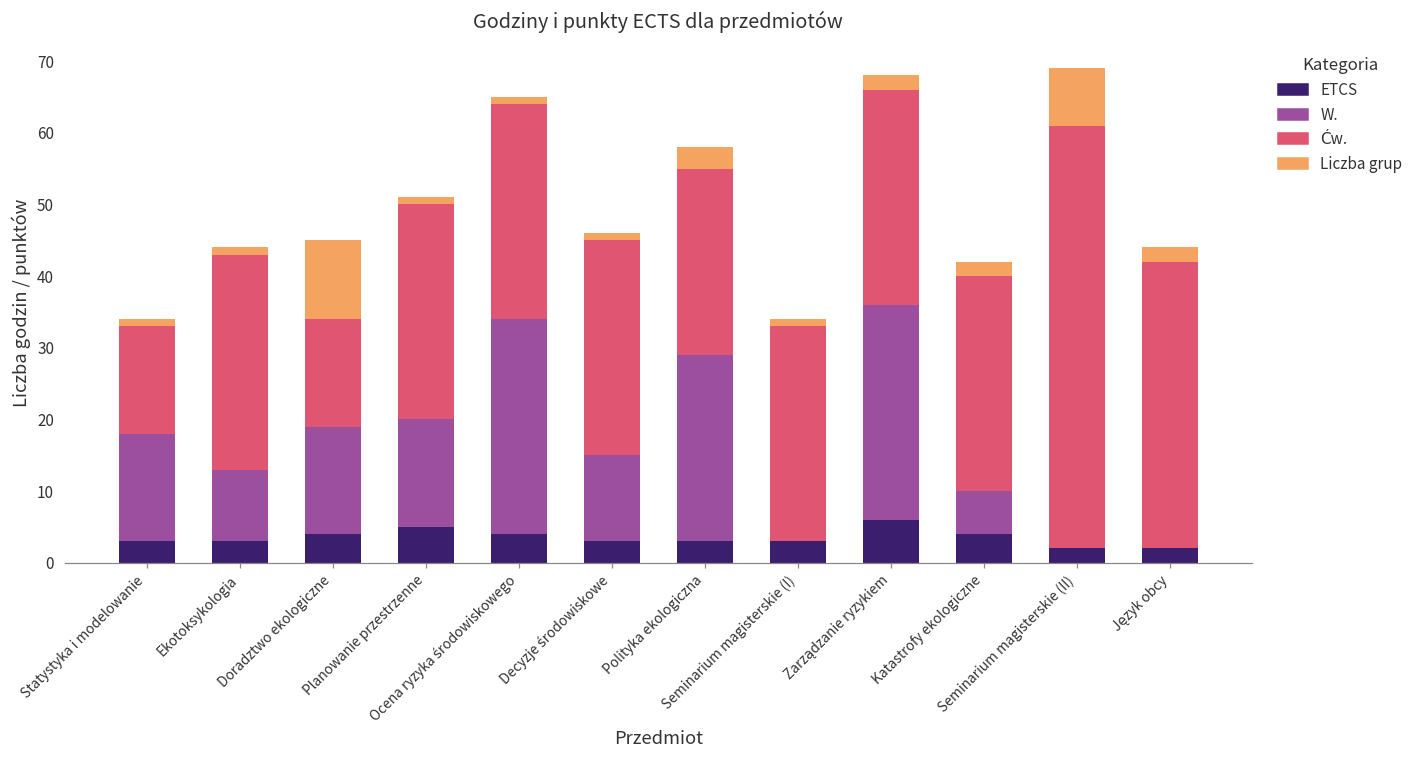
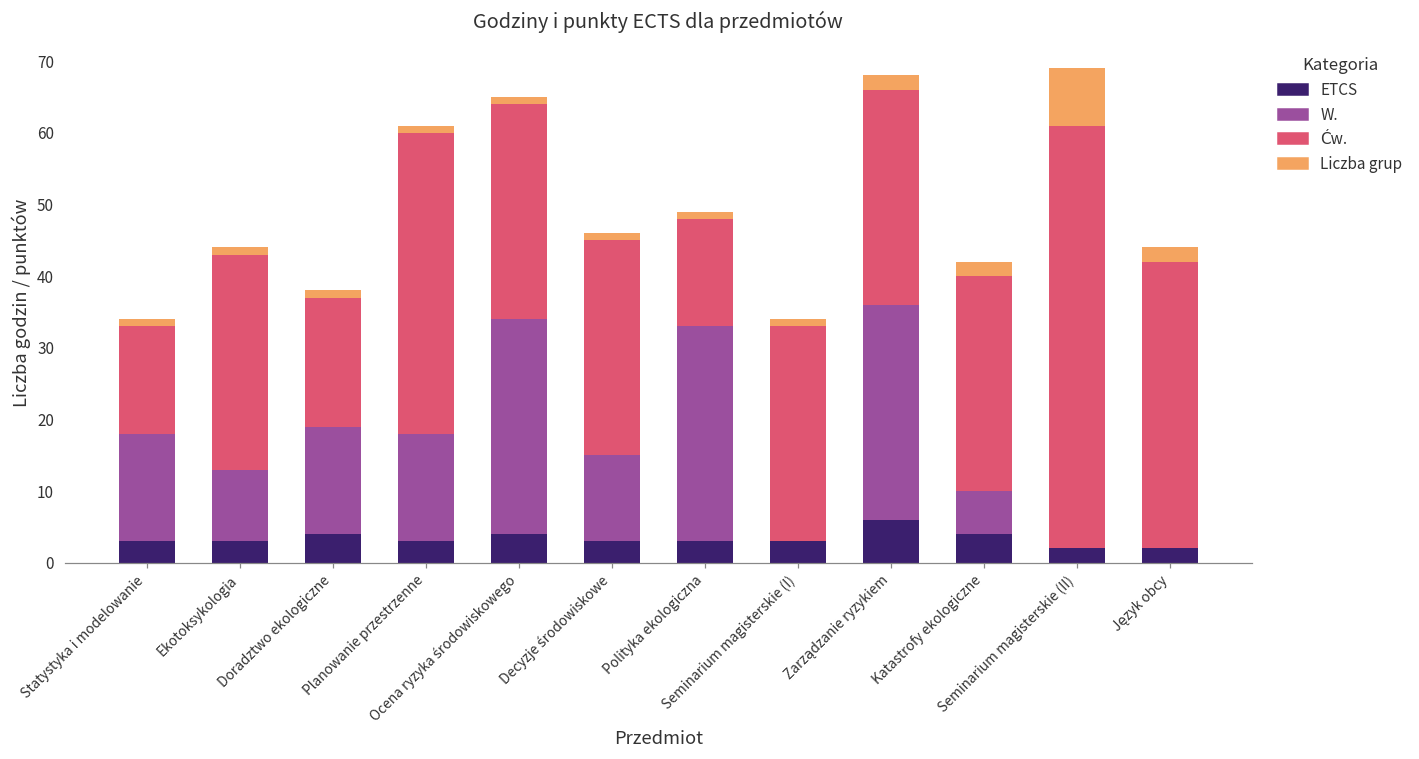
  {
    "ETCS": {
      "Statystyka i modelowanie": 3,
      "Ekotoksykologia": 3,
      "Doradztwo ekologiczne": 4,
-     "Planowanie przestrzenne": 5,
+     "Planowanie przestrzenne": 3,
      "Ocena ryzyka środowiskowego": 4,
      "Decyzje środowiskowe": 3,
      "Polityka ekologiczna": 3,
      "Seminarium magisterskie (I)": 3,
      "Zarządzanie ryzykiem": 6,
      "Katastrofy ekologiczne": 4,
      "Seminarium magisterskie (II)": 2,
      "Język obcy": 2
    },
    "W.": {
      "Statystyka i modelowanie": 15,
      "Ekotoksykologia": 10,
      "Doradztwo ekologiczne": 15,
      "Planowanie przestrzenne": 15,
      "Ocena ryzyka środowiskowego": 30,
      "Decyzje środowiskowe": 12,
-     "Polityka ekologiczna": 26,
+     "Polityka ekologiczna": 30,
      "Seminarium magisterskie (I)": 0,
      "Zarządzanie ryzykiem": 30,
      "Katastrofy ekologiczne": 6,
      "Seminarium magisterskie (II)": 0,
      "Język obcy": 0
    },
    "Ćw.": {
      "Statystyka i modelowanie": 15,
      "Ekotoksykologia": 30,
-     "Doradztwo ekologiczne": 15,
-     "Planowanie przestrzenne": 30,
+     "Doradztwo ekologiczne": 18,
+     "Planowanie przestrzenne": 42,
      "Ocena ryzyka środowiskowego": 30,
      "Decyzje środowiskowe": 30,
-     "Polityka ekologiczna": 26,
+     "Polityka ekologiczna": 15,
      "Seminarium magisterskie (I)": 30,
      "Zarządzanie ryzykiem": 30,
      "Katastrofy ekologiczne": 30,
      "Seminarium magisterskie (II)": 59,
      "Język obcy": 40
    },
    "Liczba grup": {
      "Statystyka i modelowanie": 1,
      "Ekotoksykologia": 1,
-     "Doradztwo ekologiczne": 11,
+     "Doradztwo ekologiczne": 1,
      "Planowanie przestrzenne": 1,
      "Ocena ryzyka środowiskowego": 1,
      "Decyzje środowiskowe": 1,
-     "Polityka ekologiczna": 3,
+     "Polityka ekologiczna": 1,
      "Seminarium magisterskie (I)": 1,
      "Zarządzanie ryzykiem": 2,
      "Katastrofy ekologiczne": 2,
      "Seminarium magisterskie (II)": 8,
      "Język obcy": 2
    }
  }
